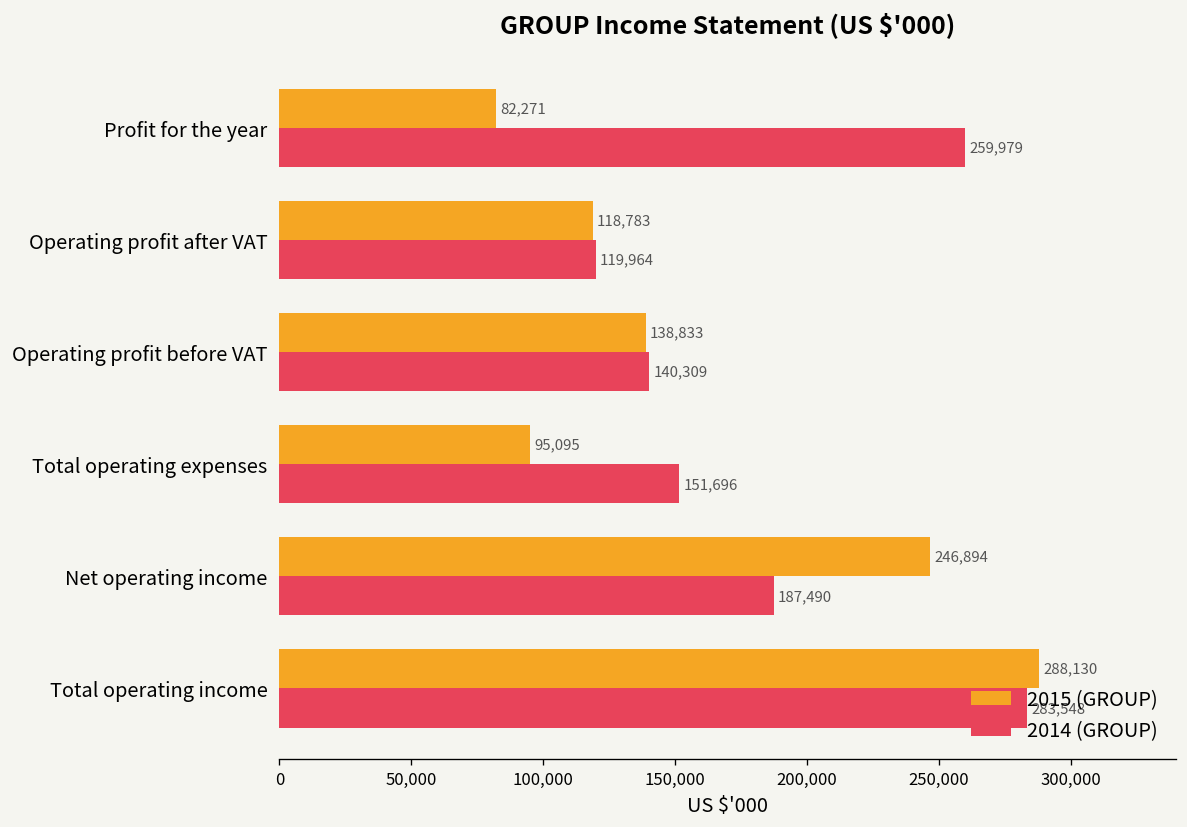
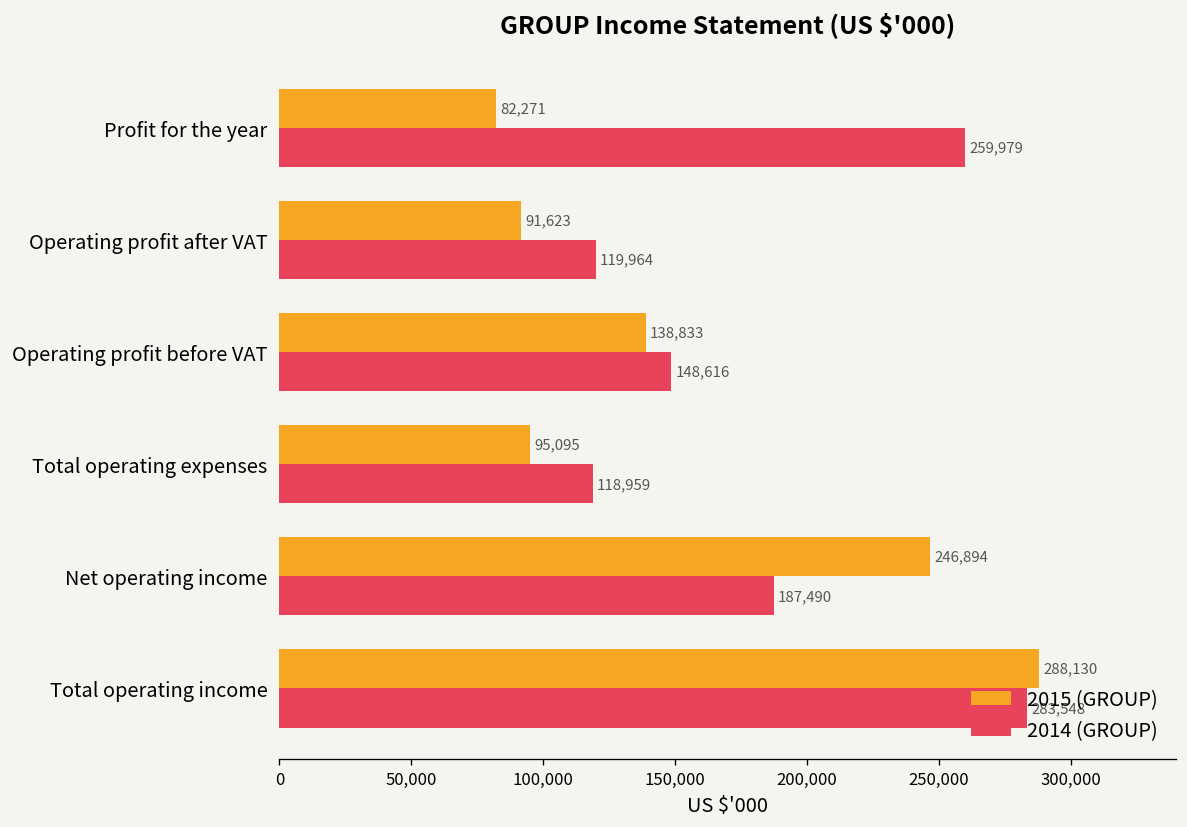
  {
    "2015 (GROUP)": {
      "Profit for the year": "82,271",
-     "Operating profit after VAT": "118,783",
+     "Operating profit after VAT": "91,623",
      "Operating profit before VAT": "138,833",
      "Total operating expenses": "95,095",
      "Net operating income": "246,894",
      "Total operating income": "288,130"
    },
    "2014 (GROUP)": {
      "Profit for the year": "259,979",
      "Operating profit after VAT": "119,964",
-     "Operating profit before VAT": "140,309",
-     "Total operating expenses": "151,696",
+     "Operating profit before VAT": "148,616",
+     "Total operating expenses": "118,959",
      "Net operating income": "187,490"
    }
  }
